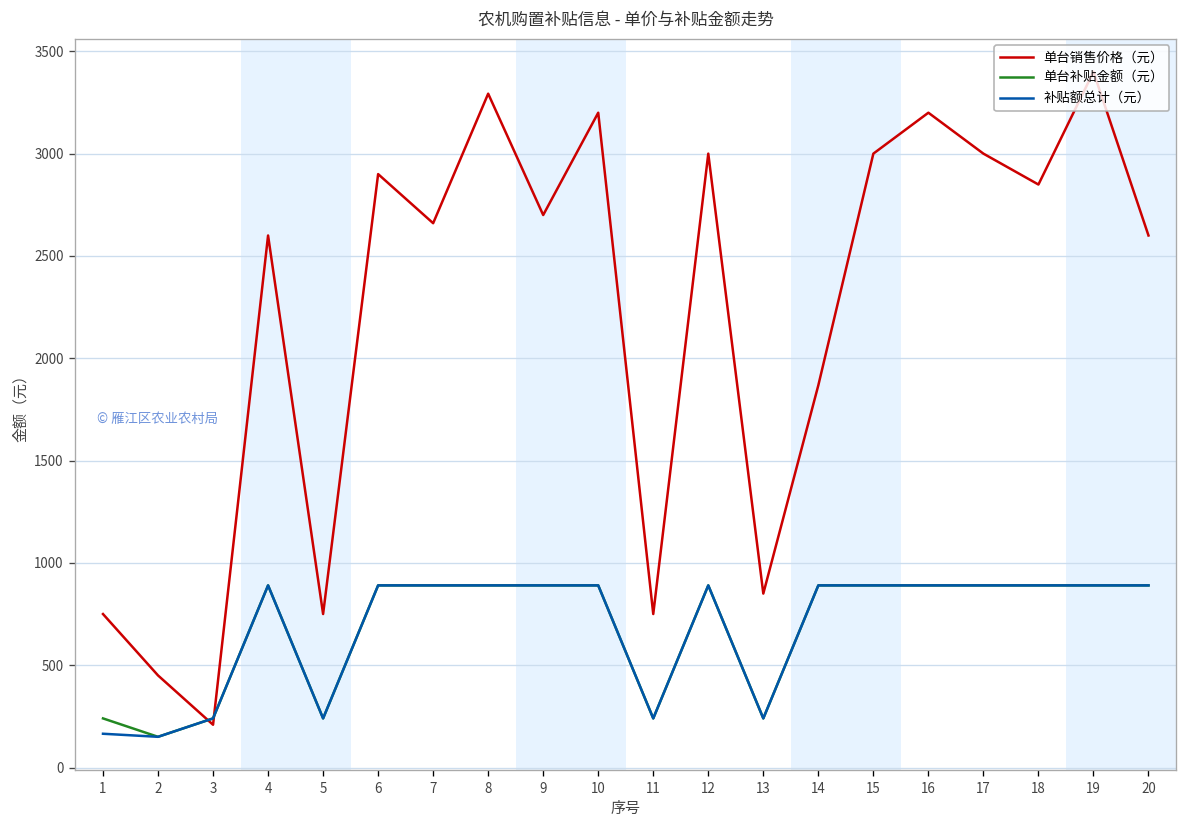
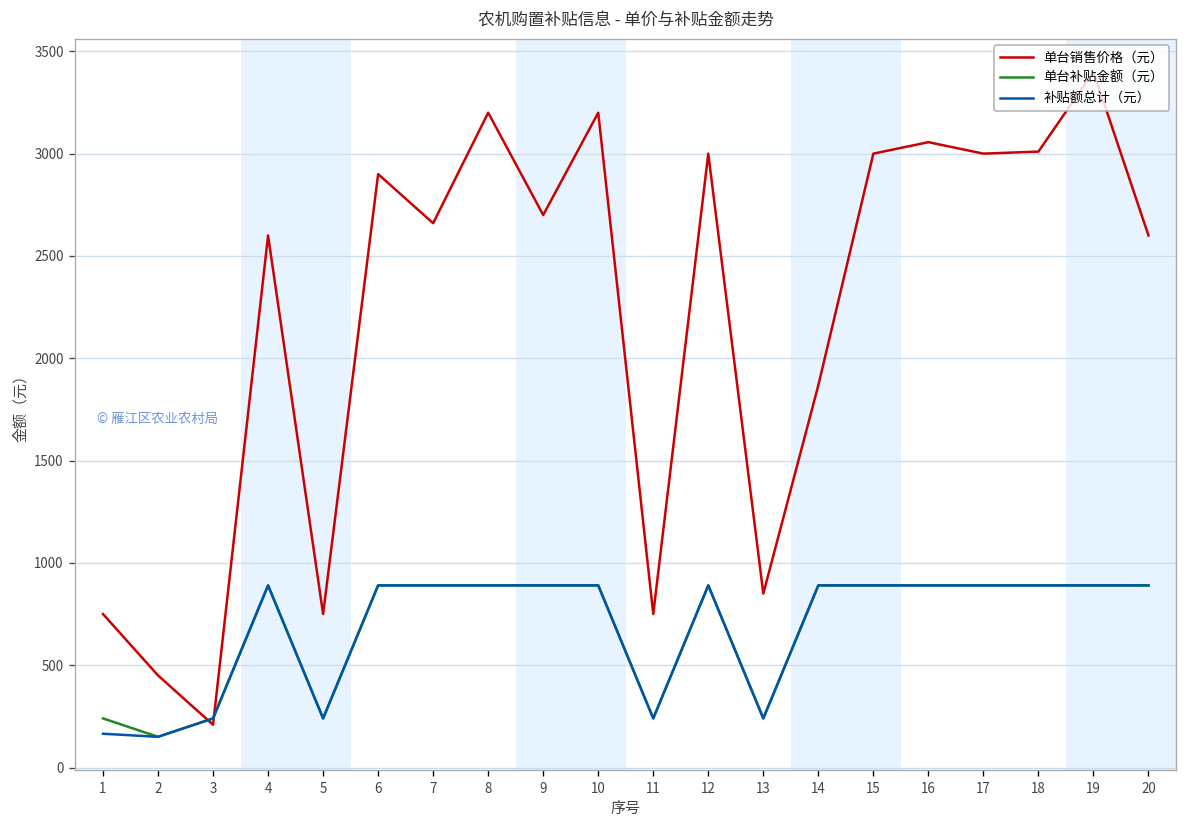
  {
    "单台销售价格（元）": {
      "1": 750,
      "2": 450,
      "3": 210,
      "4": 2600,
      "5": 750,
      "6": 2900,
      "7": 2660,
-     "8": 3290,
+     "8": 3200,
      "9": 2700,
      "10": 3200,
      "11": 750,
      "12": 3000,
      "13": 850,
      "14": 1870,
      "15": 3000,
-     "16": 3200,
+     "16": 3060,
      "17": 3000,
-     "18": 2850,
+     "18": 3010,
      "20": 2600
    },
    "单台补贴金额（元）": {
      "1": 240
    },
    "补贴额总计（元）": {
      "1": 170
    }
  }
